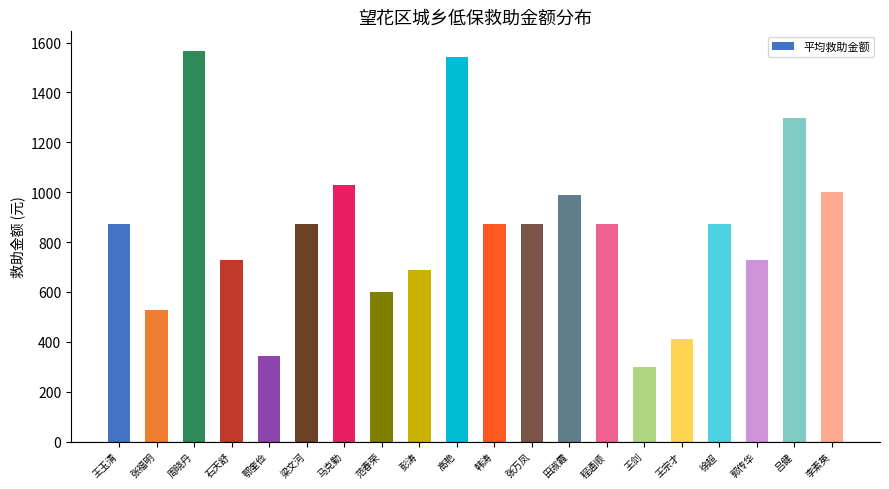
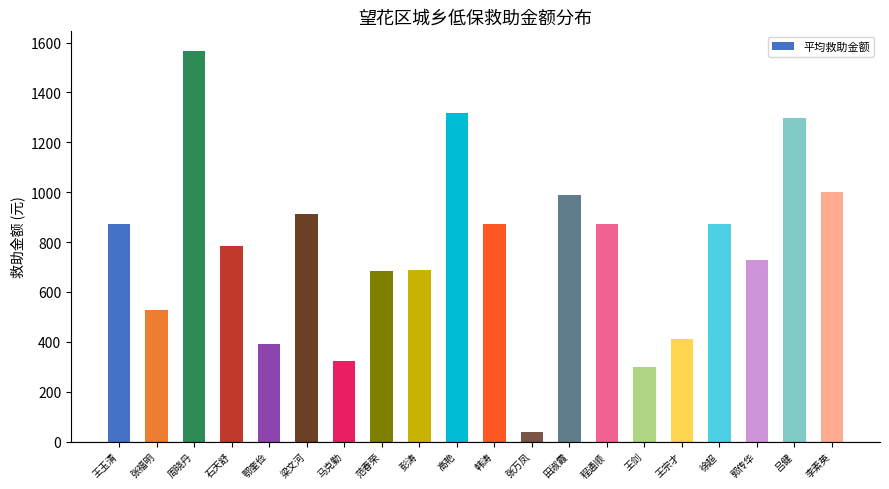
  {
    "王玉清": 870,
    "张福明": 530,
    "周晓丹": 1570,
-   "石天舒": 730,
-   "鄂奎俭": 340,
-   "梁文河": 870,
-   "马克勤": 1030,
-   "范春荣": 600,
+   "石天舒": 780,
+   "鄂奎俭": 390,
+   "梁文河": 910,
+   "马克勤": 320,
+   "范春荣": 680,
    "彭涛": 690,
-   "高艳": 1540,
+   "高艳": 1320,
    "韩涛": 870,
-   "张万凤": 870,
+   "张万凤": 40,
    "田淑霞": 990,
    "程通顺": 870,
    "王剑": 300,
    "王宗才": 410,
    "徐超": 870,
    "郭传华": 730,
    "吕健": 1300,
    "李素英": 1000
  }
